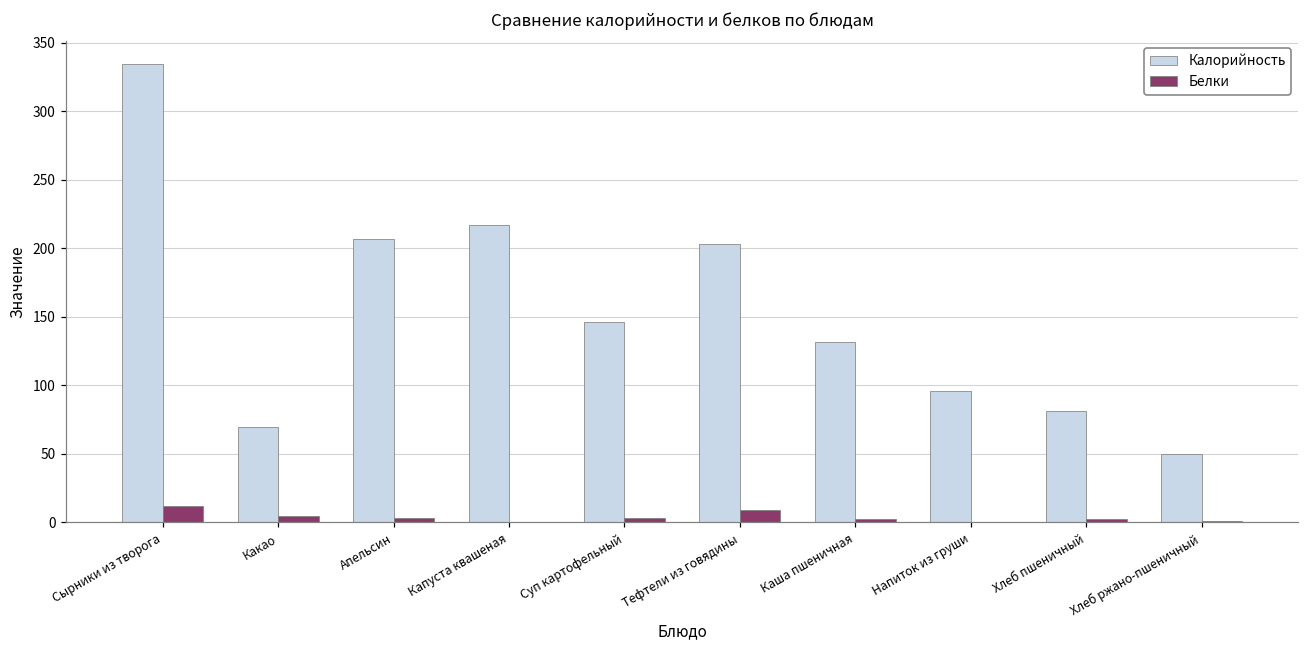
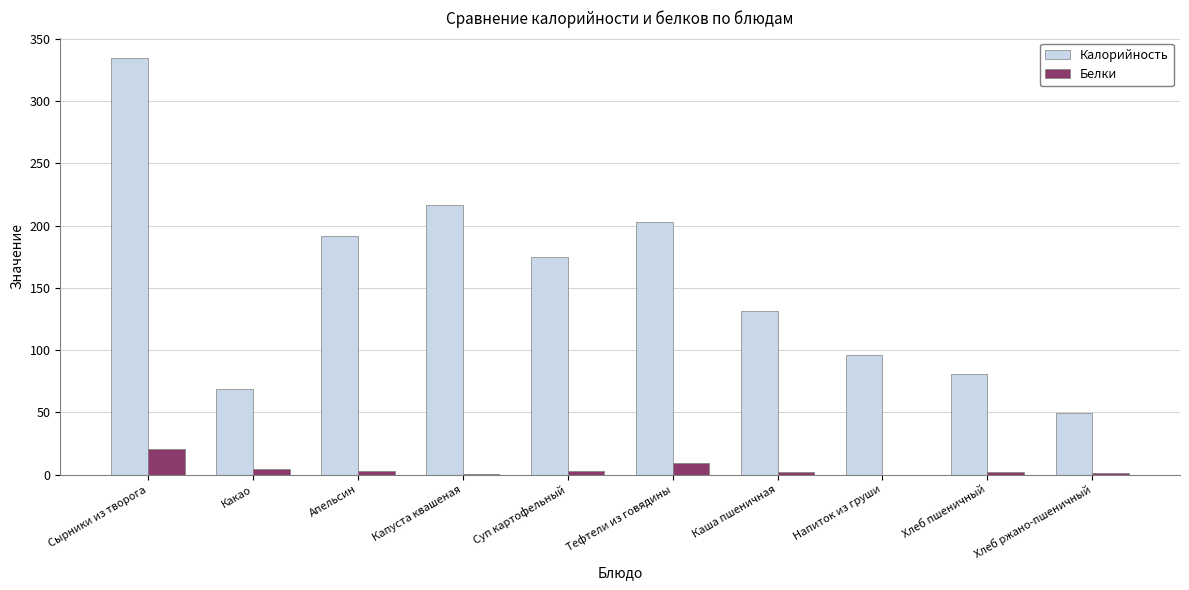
  {
    "Калорийность": {
      "Сырники из творога": 334,
      "Какао": 69,
-     "Апельсин": 207,
+     "Апельсин": 192,
      "Капуста квашеная": 217,
-     "Суп картофельный": 146,
+     "Суп картофельный": 175,
      "Тефтели из говядины": 203,
      "Каша пшеничная": 132,
      "Напиток из груши": 96,
      "Хлеб пшеничный": 81,
      "Хлеб ржано-пшеничный": 50
    },
    "Белки": {
-     "Сырники из творога": 12,
+     "Сырники из творога": 21,
      "Какао": 5,
      "Апельсин": 3,
      "Суп картофельный": 3,
      "Тефтели из говядины": 9,
      "Каша пшеничная": 2,
      "Напиток из груши": 0,
      "Хлеб пшеничный": 2
    }
  }
